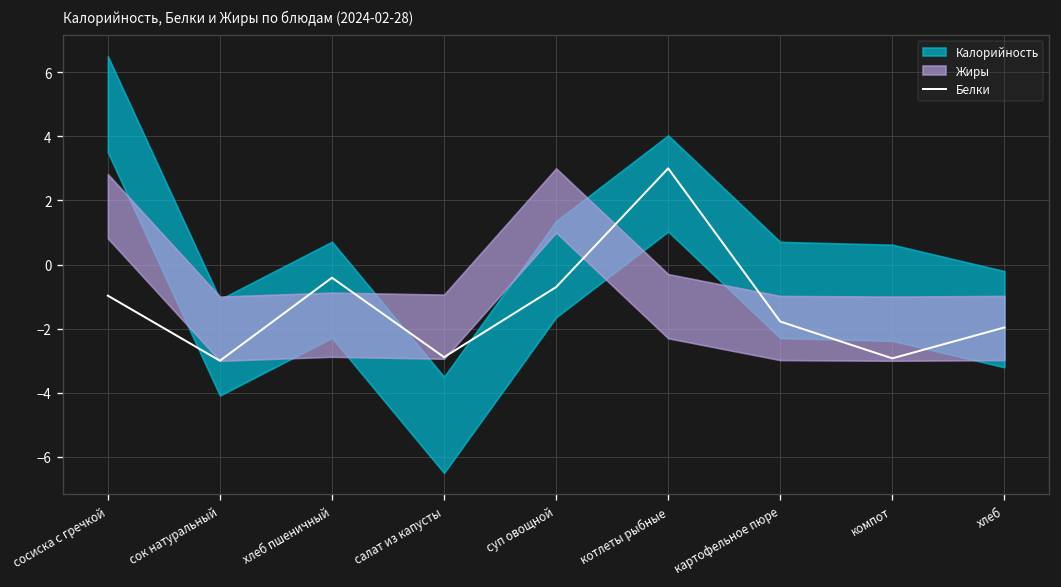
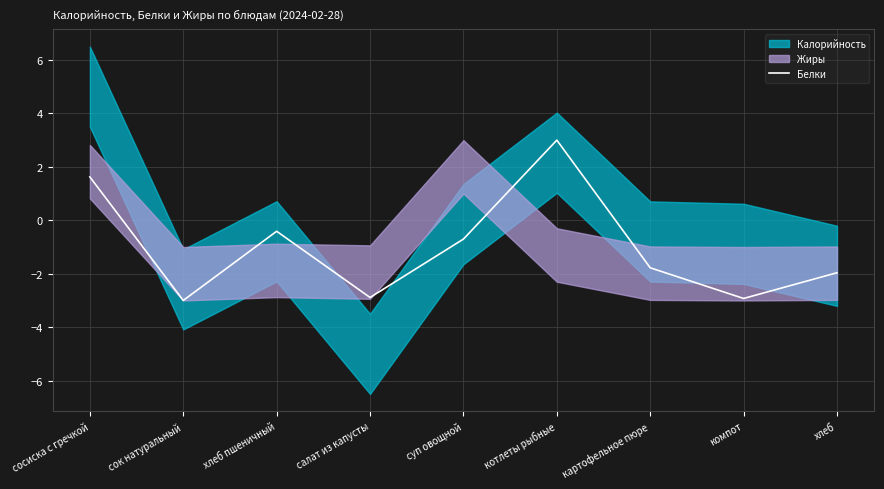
  {
    "Белки": {
-     "сосиска с гречкой": -1.0,
+     "сосиска с гречкой": 1.6,
      "сок натуральный": -3.0,
      "хлеб пшеничный": -0.4,
      "салат из капусты": -2.9,
      "суп овощной": -0.7,
      "котлеты рыбные": 3.0,
      "картофельное пюре": -1.8,
      "компот": -2.9,
      "хлеб": -2.0
    }
  }
